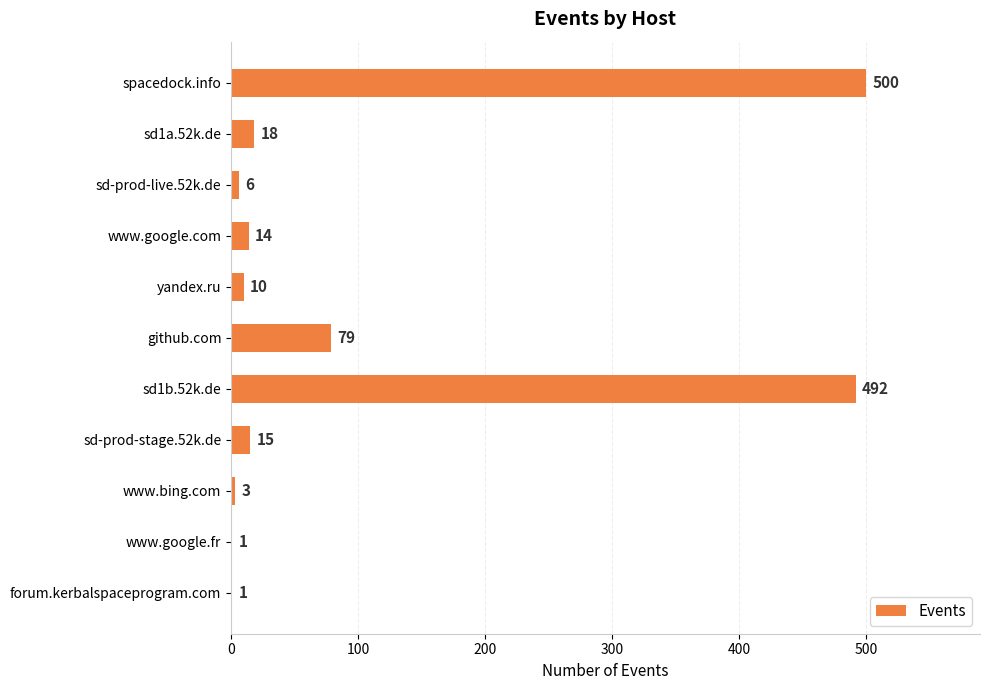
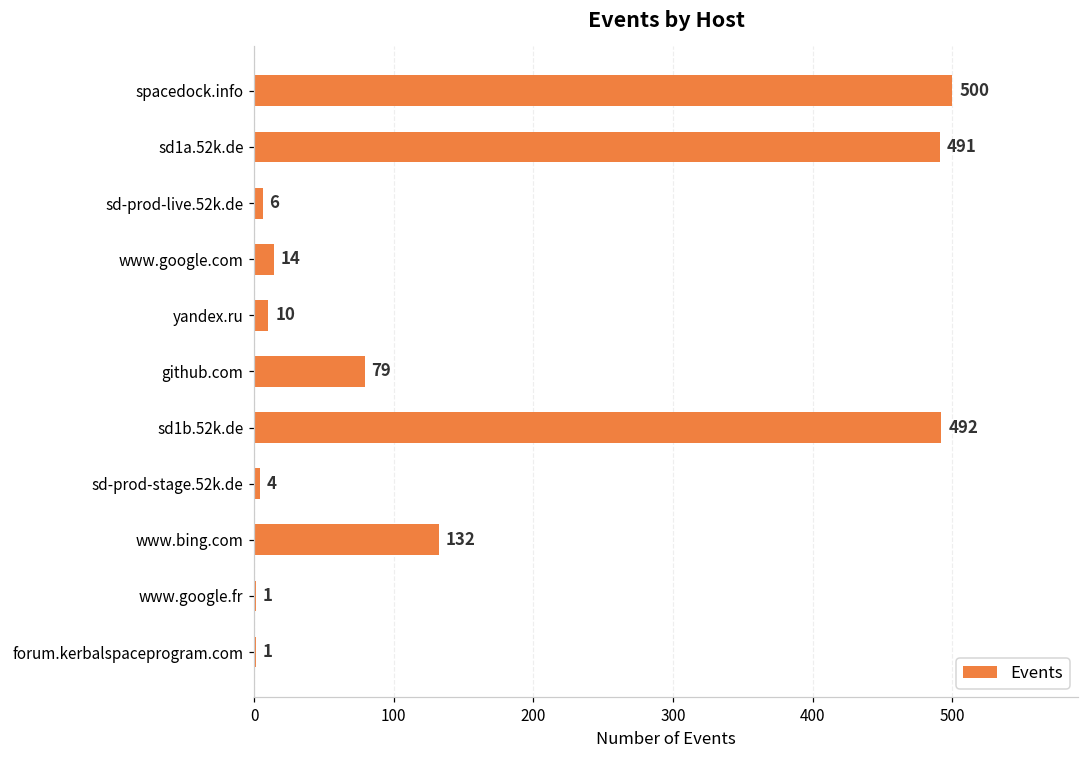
  {
    "spacedock.info": 500,
-   "sd1a.52k.de": 18,
+   "sd1a.52k.de": 491,
    "sd-prod-live.52k.de": 6,
    "www.google.com": 14,
    "yandex.ru": 10,
    "github.com": 79,
    "sd1b.52k.de": 492,
-   "sd-prod-stage.52k.de": 15,
-   "www.bing.com": 3,
+   "sd-prod-stage.52k.de": 4,
+   "www.bing.com": 132,
    "www.google.fr": 1,
    "forum.kerbalspaceprogram.com": 1
  }
